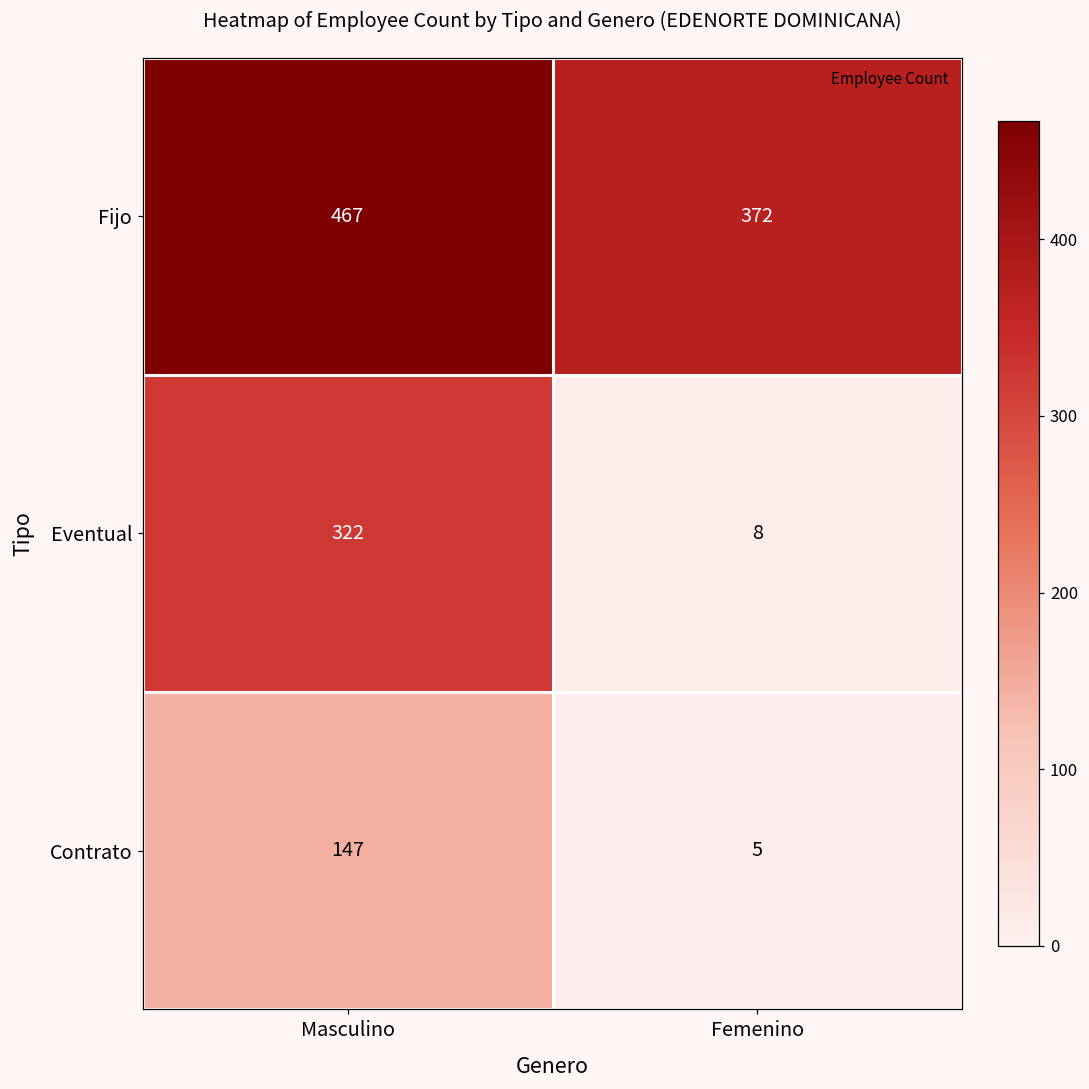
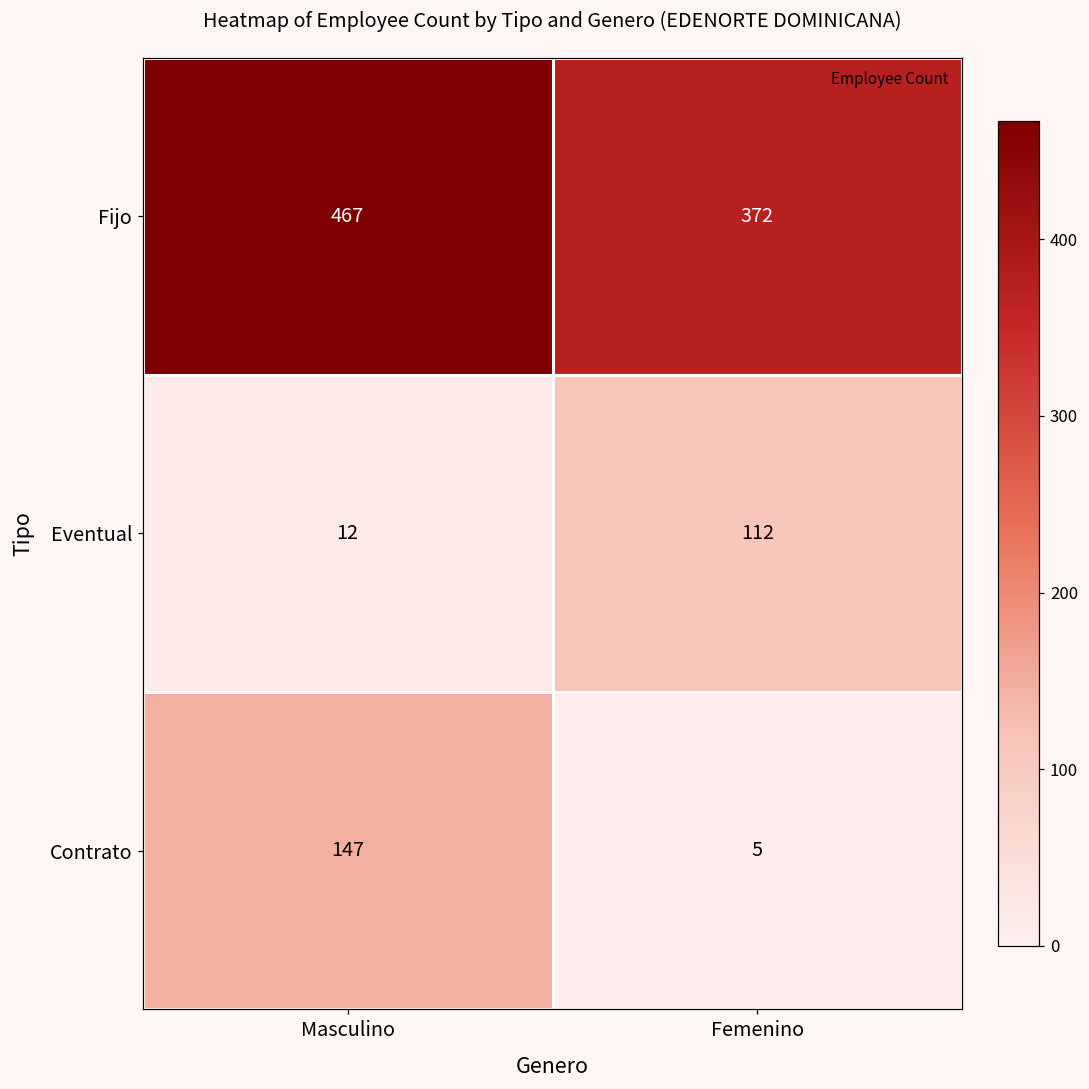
  {
    "Fijo": {
      "Masculino": 467,
      "Femenino": 372
    },
    "Eventual": {
-     "Masculino": 322,
-     "Femenino": 8
+     "Masculino": 12,
+     "Femenino": 112
    },
    "Contrato": {
      "Masculino": 147,
      "Femenino": 5
    }
  }
